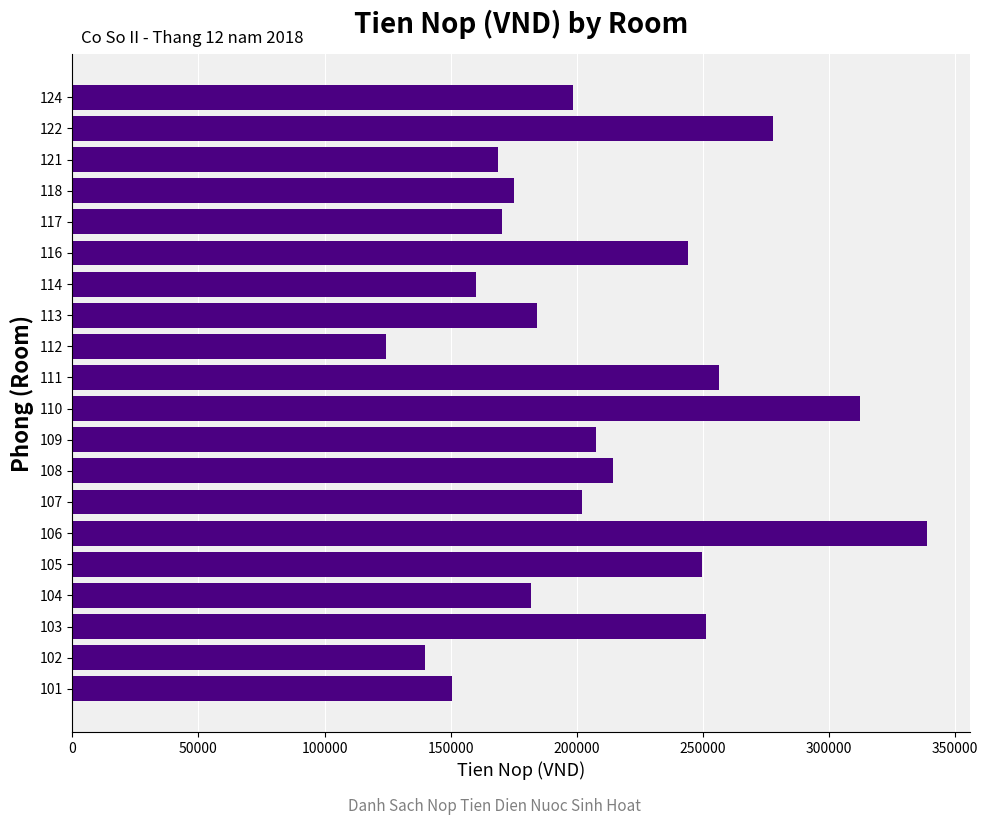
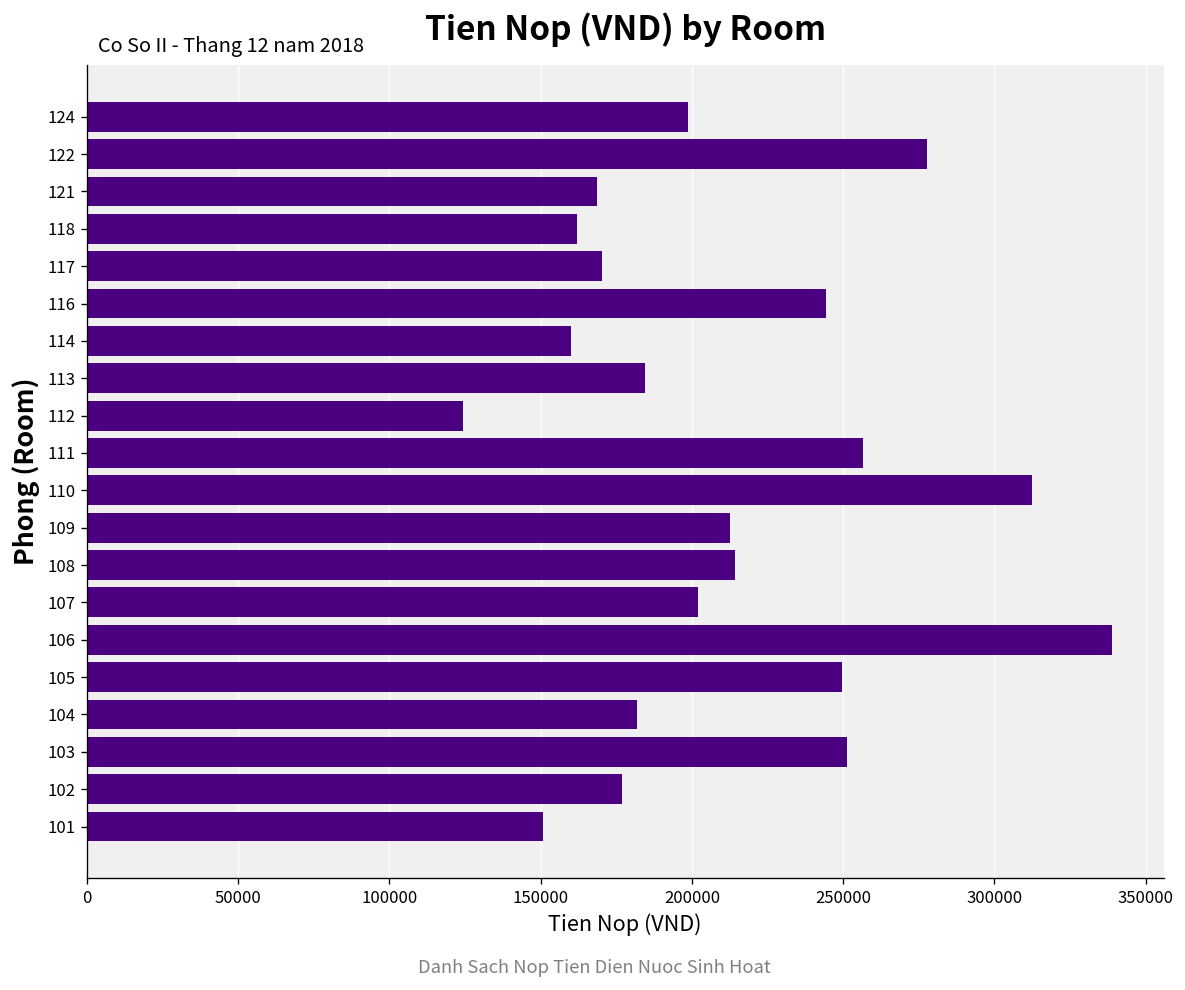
  {
    "124": 199000,
    "122": 278000,
    "121": 169000,
-   "118": 175000,
+   "118": 162000,
    "117": 170000,
    "116": 244000,
    "114": 160000,
    "113": 184000,
    "112": 124000,
    "111": 257000,
    "110": 312000,
-   "109": 208000,
+   "109": 213000,
    "108": 214000,
    "107": 202000,
    "106": 339000,
    "105": 250000,
    "104": 182000,
    "103": 251000,
-   "102": 140000,
+   "102": 177000,
    "101": 151000
  }
